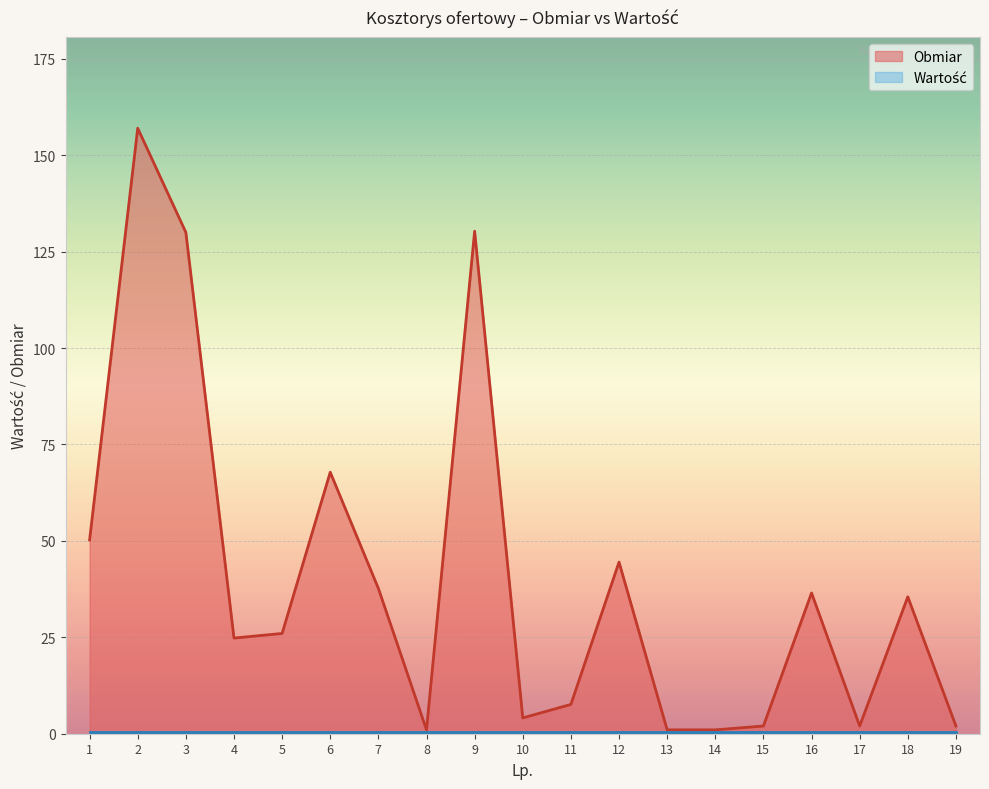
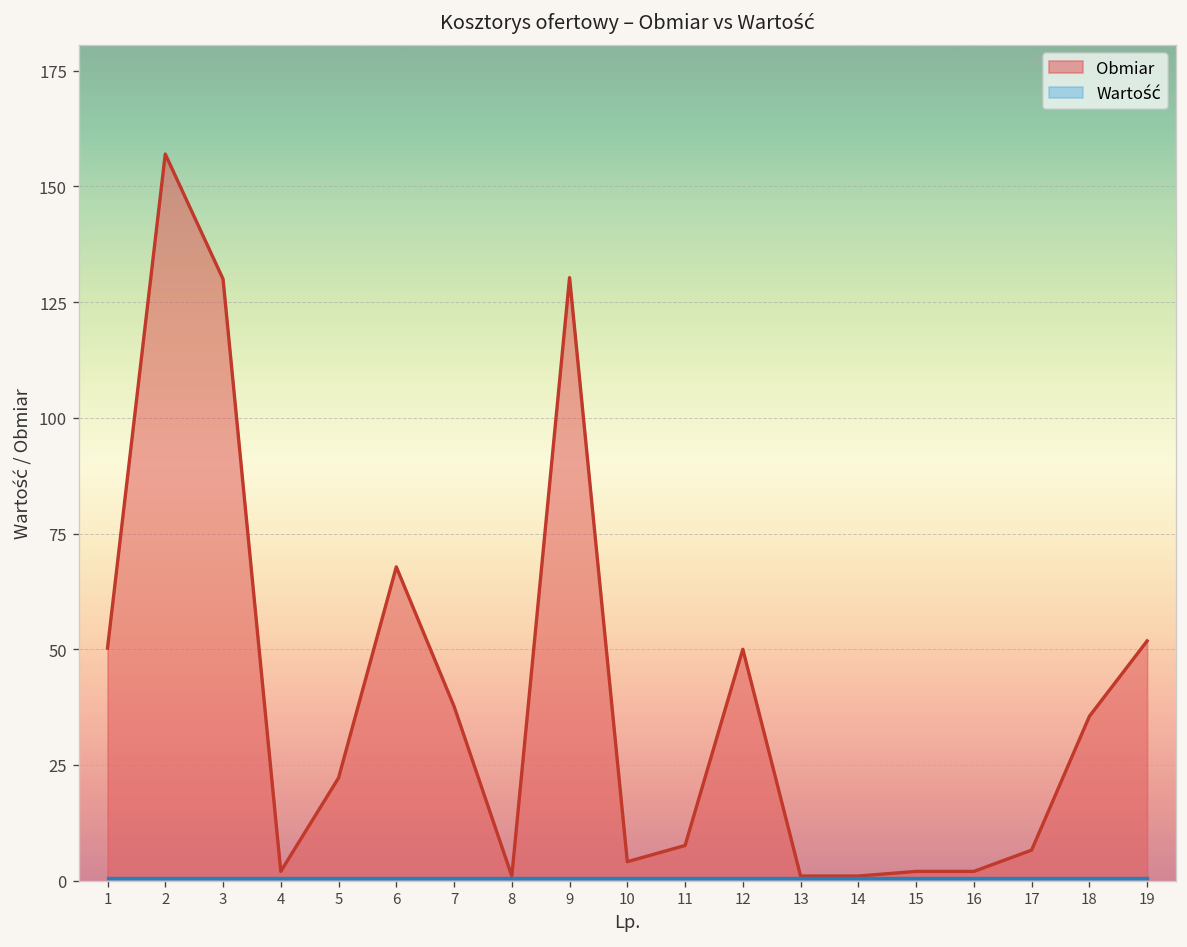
  {
    "Obmiar": {
      "1": 50,
      "2": 157,
      "3": 130,
-     "4": 25,
-     "5": 26,
+     "4": 2,
+     "5": 22,
      "6": 68,
      "7": 38,
      "9": 130,
      "10": 4,
      "11": 8,
-     "12": 45,
+     "12": 50,
      "15": 2,
-     "16": 37,
-     "17": 2,
+     "16": 2,
+     "17": 7,
      "18": 36,
-     "19": 2
+     "19": 52
    },
    "Wartość": {
      "1": 1,
      "2": 1,
      "3": 1,
      "4": 1,
      "5": 1,
      "6": 1,
      "7": 1,
      "9": 1,
      "10": 1,
      "11": 1,
      "12": 1,
      "15": 1,
      "16": 1,
      "17": 1,
      "18": 1,
      "19": 1
    }
  }
